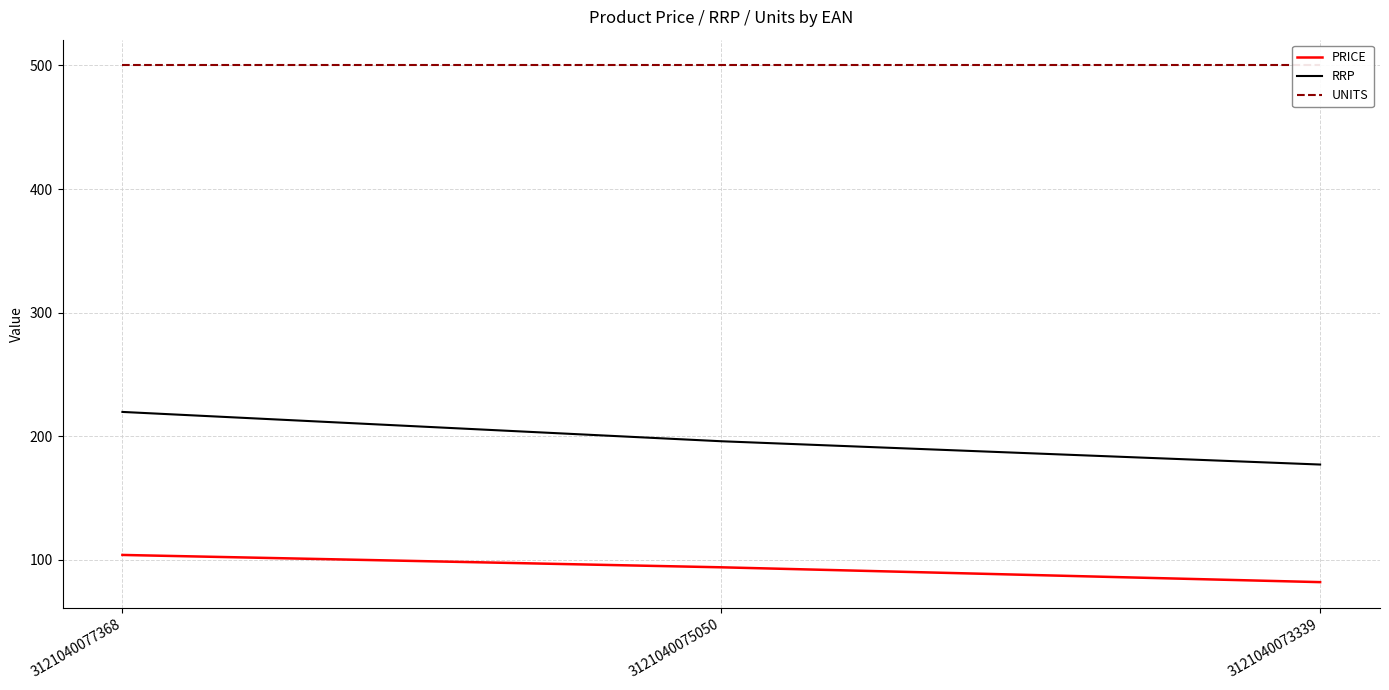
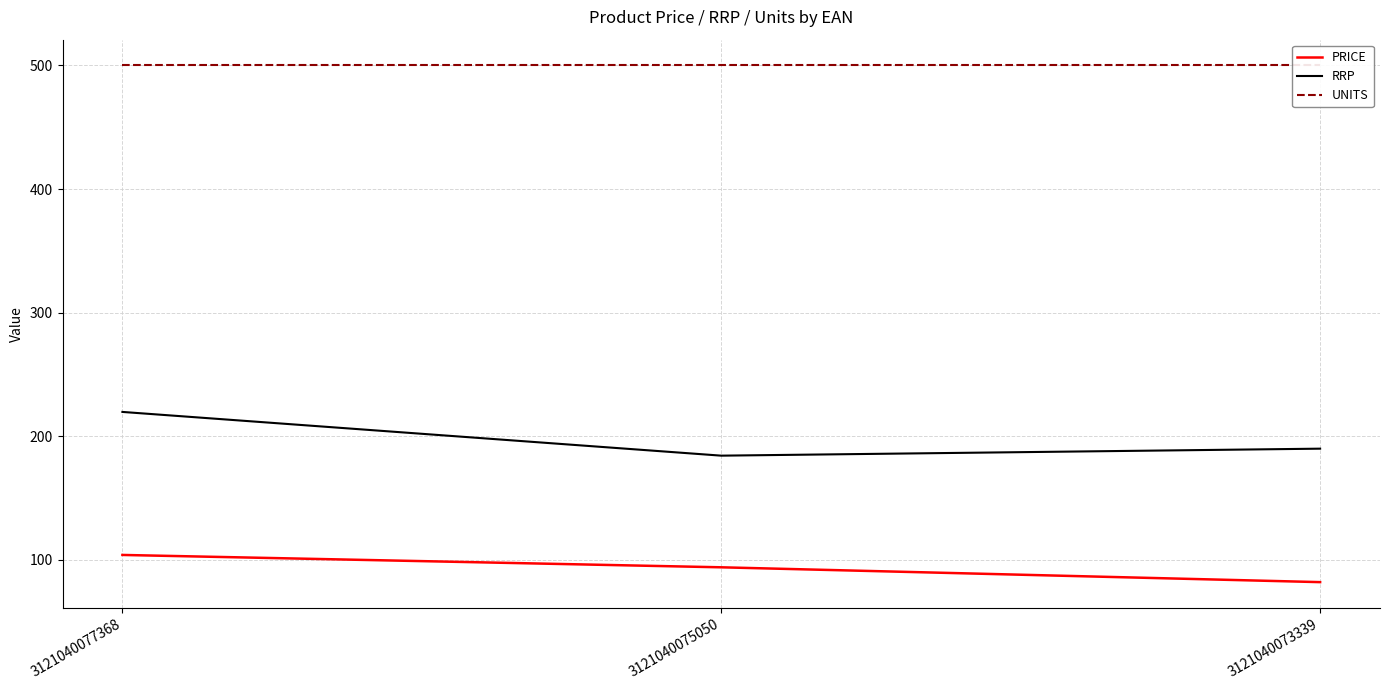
  {
    "PRICE": {
      "3121040077368": 104,
      "3121040075050": 94,
      "3121040073339": 82
    },
    "RRP": {
      "3121040077368": 220,
-     "3121040075050": 196,
-     "3121040073339": 177
+     "3121040075050": 184,
+     "3121040073339": 190
    },
    "UNITS": {
      "3121040077368": 500,
      "3121040075050": 500
    }
  }
